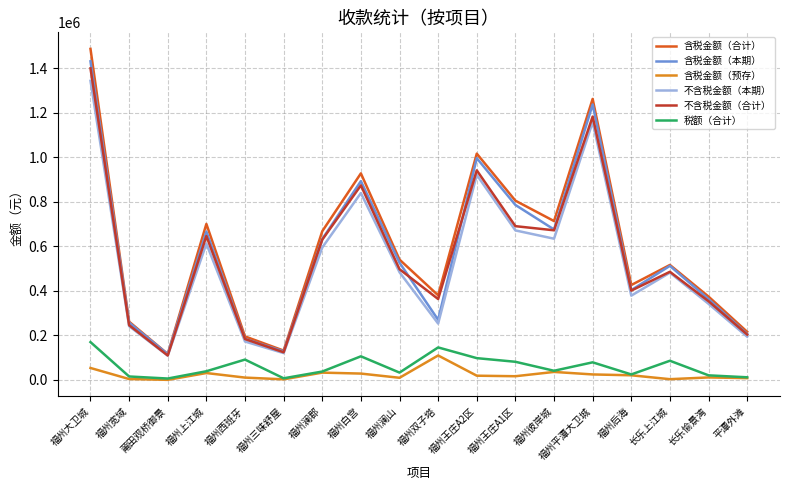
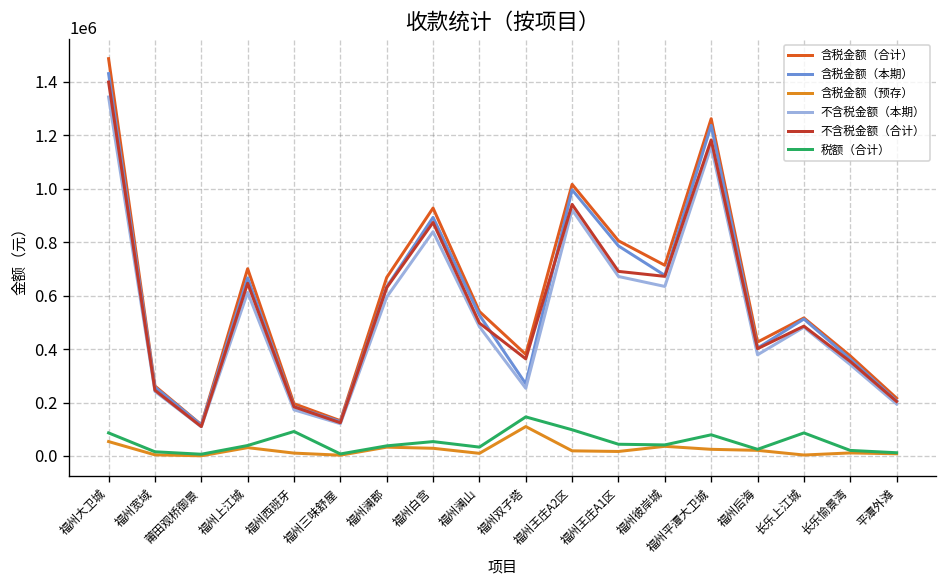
  {
    "税额（合计）": {
-     "福州大卫城": 170000,
+     "福州大卫城": 90000,
      "福州西班牙": 90000,
-     "福州白宫": 110000,
+     "福州白宫": 50000,
      "福州澜山": 30000,
      "福州双子塔": 150000,
      "福州王庄A2区": 100000,
-     "福州王庄A1区": 80000,
+     "福州王庄A1区": 40000,
      "福州平潭大卫城": 80000,
      "长乐上江城": 90000
    }
  }
